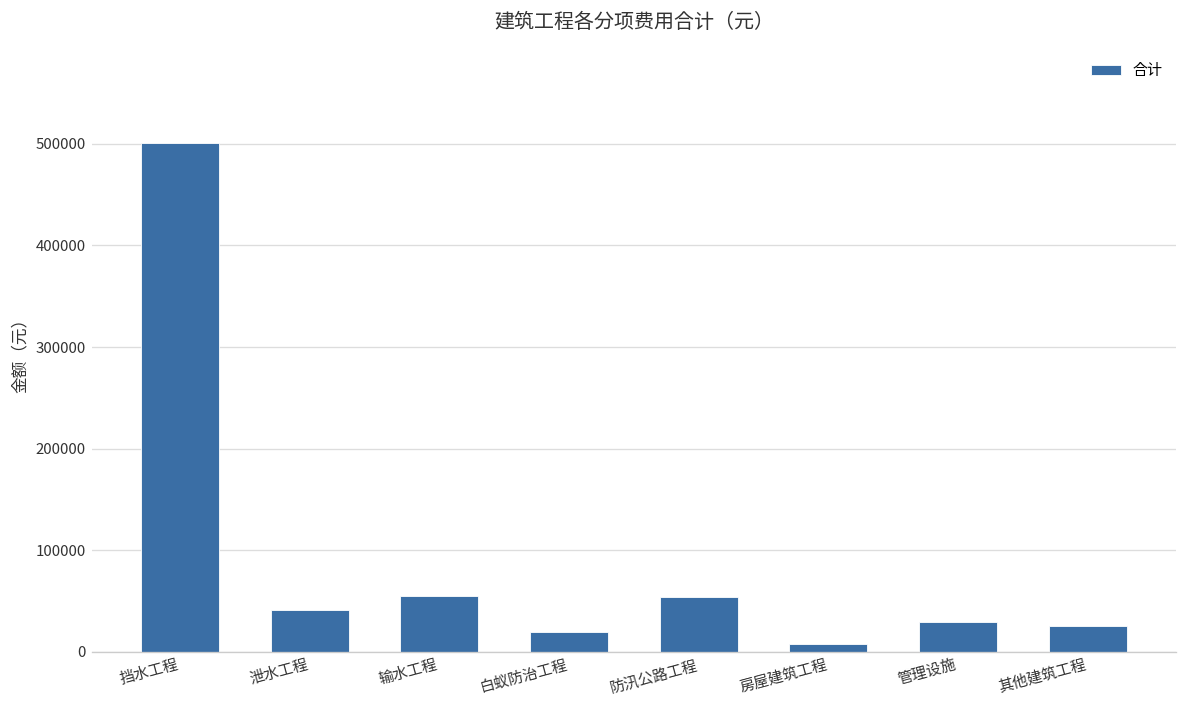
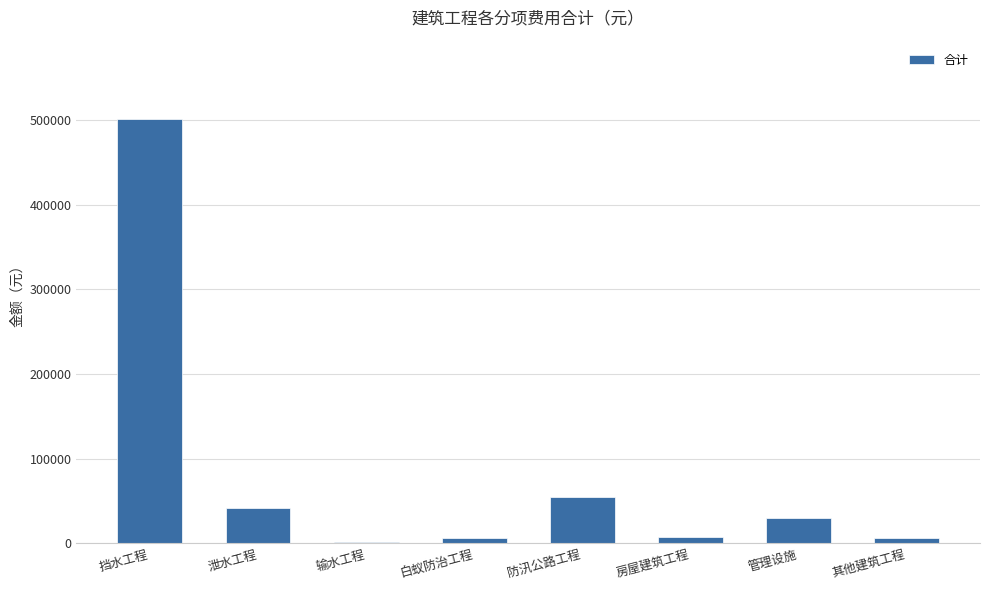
  {
    "挡水工程": 500000,
    "泄水工程": 40000,
-   "输水工程": 50000,
-   "白蚁防治工程": 20000,
+   "输水工程": 0,
+   "白蚁防治工程": 10000,
    "防汛公路工程": 50000,
    "房屋建筑工程": 10000,
    "管理设施": 30000,
-   "其他建筑工程": 20000
+   "其他建筑工程": 10000
  }
